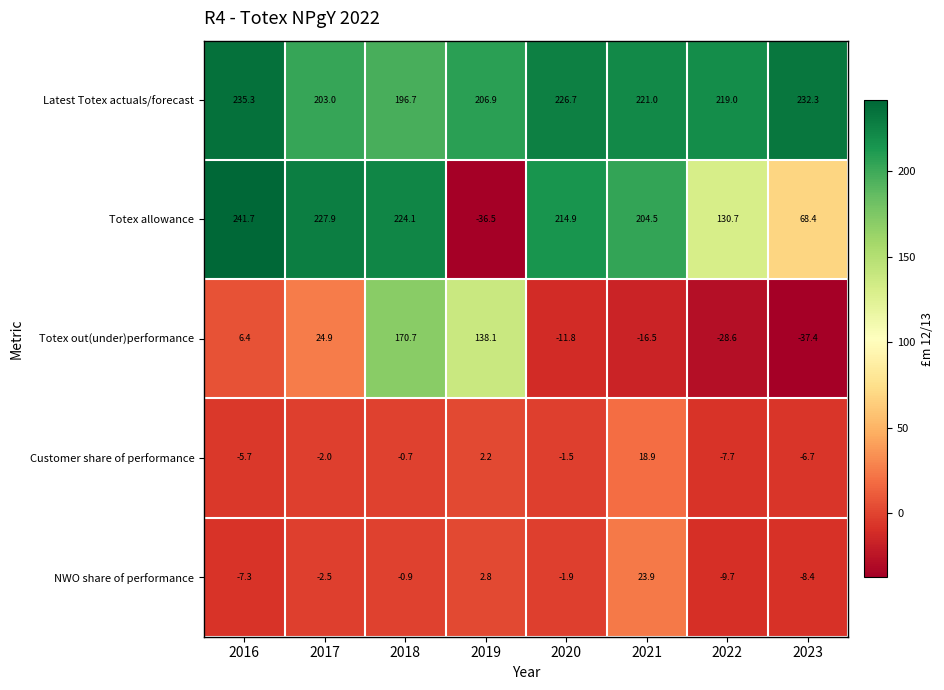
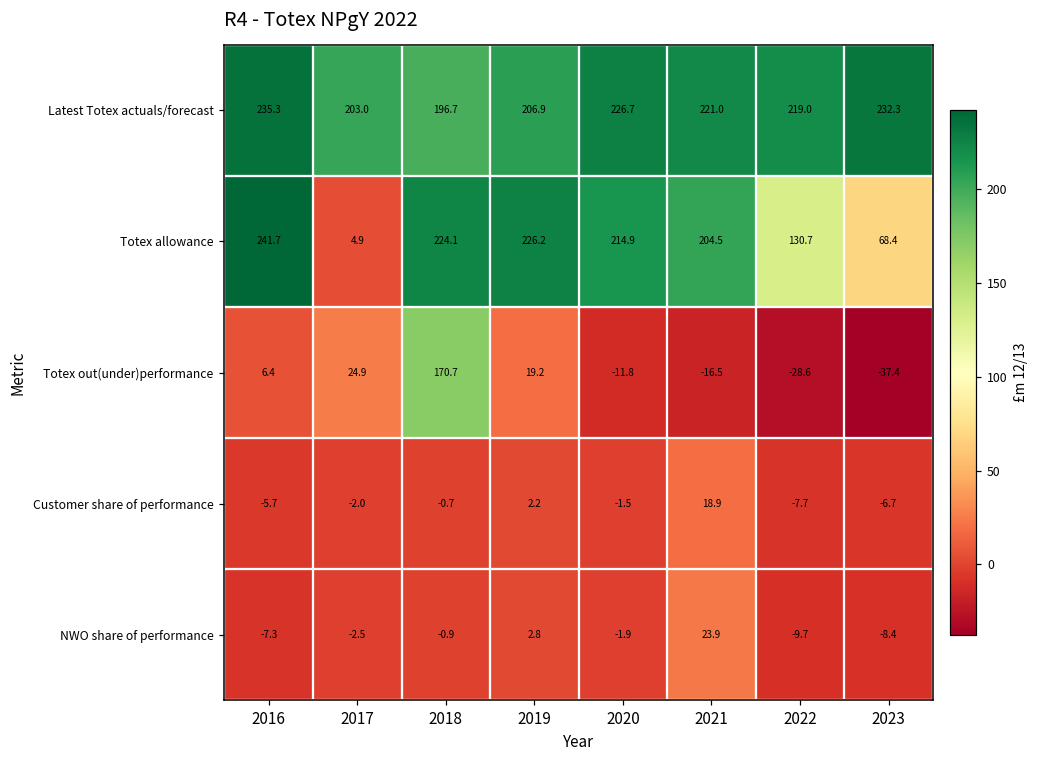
  {
    "Latest Totex actuals/forecast": {
      "2016": 235.3,
      "2017": 203.0,
      "2018": 196.7,
      "2019": 206.9,
      "2020": 226.7,
      "2021": 221.0,
      "2022": 219.0,
      "2023": 232.3
    },
    "Totex allowance": {
      "2016": 241.7,
-     "2017": 227.9,
+     "2017": 4.9,
      "2018": 224.1,
-     "2019": -36.5,
+     "2019": 226.2,
      "2020": 214.9,
      "2021": 204.5,
      "2022": 130.7,
      "2023": 68.4
    },
    "Totex out(under)performance": {
      "2016": 6.4,
      "2017": 24.9,
      "2018": 170.7,
-     "2019": 138.1,
+     "2019": 19.2,
      "2020": -11.8,
      "2021": -16.5,
      "2022": -28.6,
      "2023": -37.4
    },
    "Customer share of performance": {
      "2016": -5.7,
      "2017": -2.0,
      "2018": -0.7,
      "2019": 2.2,
      "2020": -1.5,
      "2021": 18.9,
      "2022": -7.7,
      "2023": -6.7
    },
    "NWO share of performance": {
      "2016": -7.3,
      "2017": -2.5,
      "2018": -0.9,
      "2019": 2.8,
      "2020": -1.9,
      "2021": 23.9,
      "2022": -9.7,
      "2023": -8.4
    }
  }
